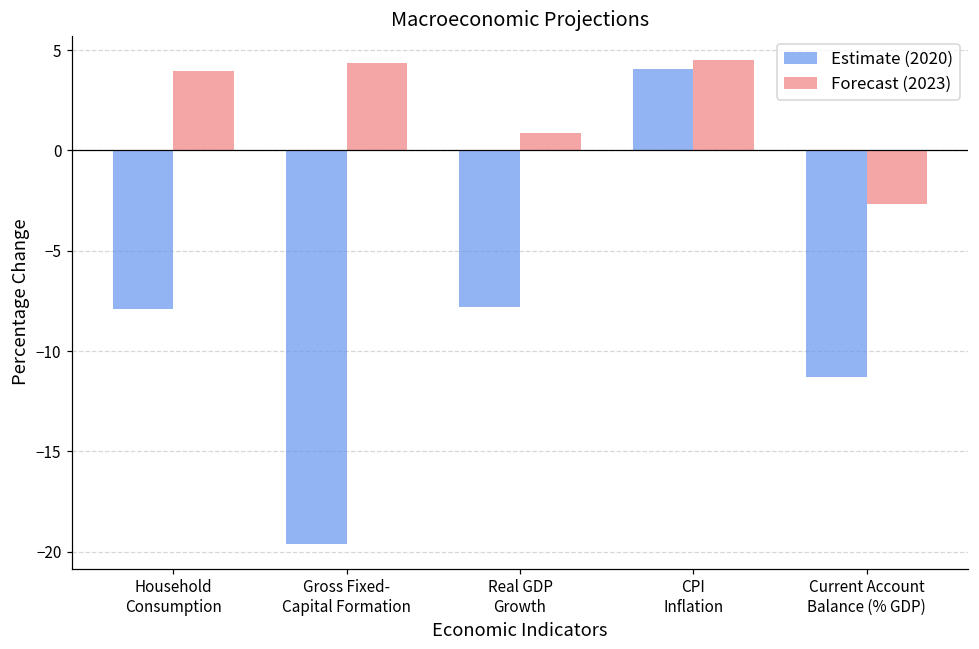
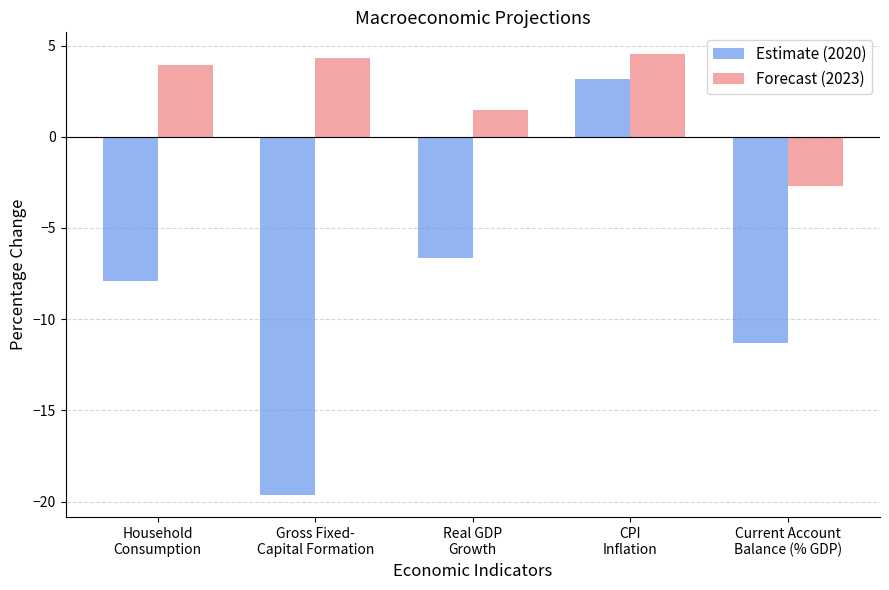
  {
    "Estimate (2020)": {
      "Household Consumption": -7.9,
      "Gross Fixed- Capital Formation": -19.6,
-     "Real GDP Growth": -7.8,
-     "CPI Inflation": 4.0,
+     "Real GDP Growth": -6.6,
+     "CPI Inflation": 3.2,
      "Current Account Balance (% GDP)": -11.3
    },
    "Forecast (2023)": {
      "Household Consumption": 4.0,
      "Gross Fixed- Capital Formation": 4.3,
-     "Real GDP Growth": 0.9,
+     "Real GDP Growth": 1.5,
      "CPI Inflation": 4.5,
      "Current Account Balance (% GDP)": -2.7
    }
  }
